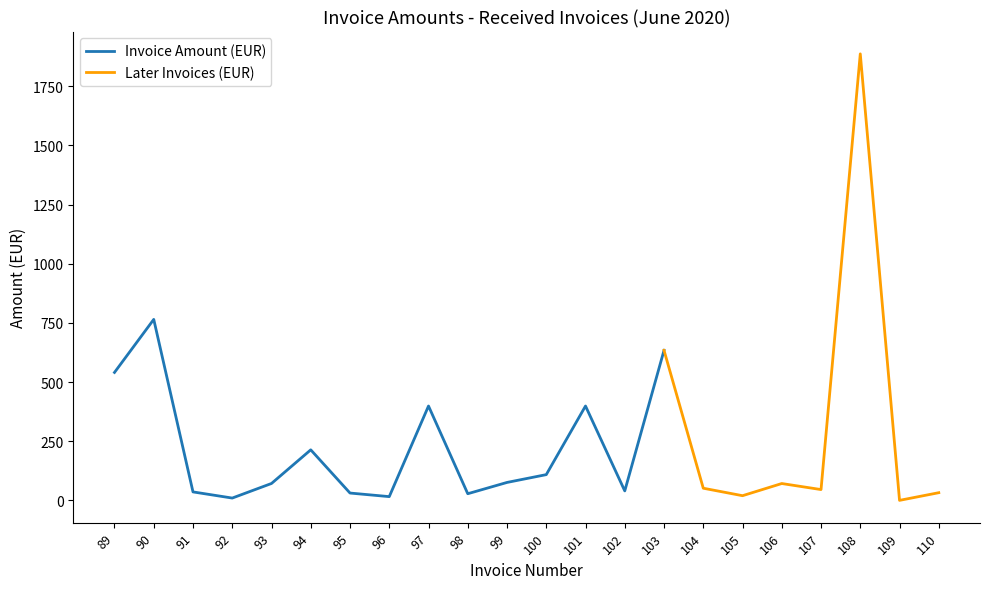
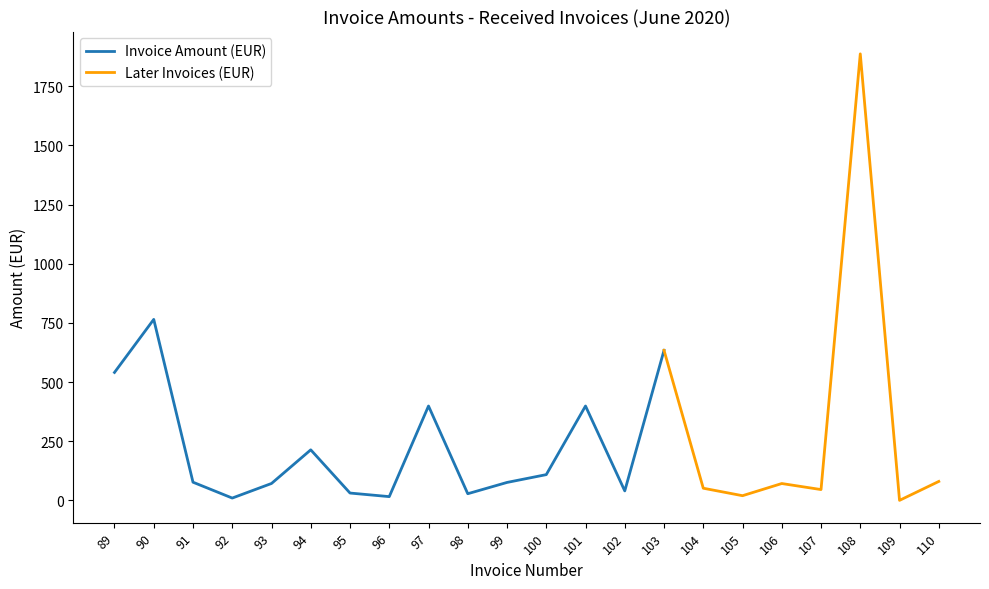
  {
    "Invoice Amount (EUR)": {
      "89": 540,
      "90": 770,
-     "91": 40,
+     "91": 80,
      "92": 10,
      "93": 70,
      "94": 210,
      "95": 30,
      "96": 20,
      "97": 400,
      "98": 30,
      "99": 80,
      "100": 110,
      "101": 400,
      "102": 40
    },
    "Later Invoices (EUR)": {
      "104": 50,
      "105": 20,
      "106": 70,
      "107": 50,
      "108": 1890,
      "109": 0,
-     "110": 30
+     "110": 80
    }
  }
